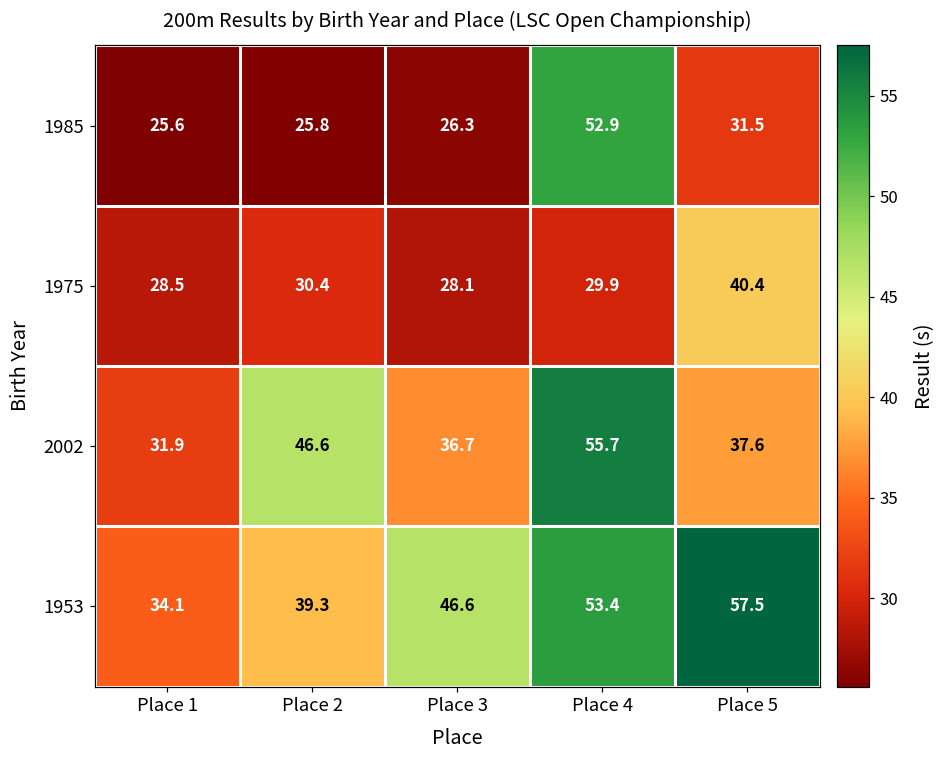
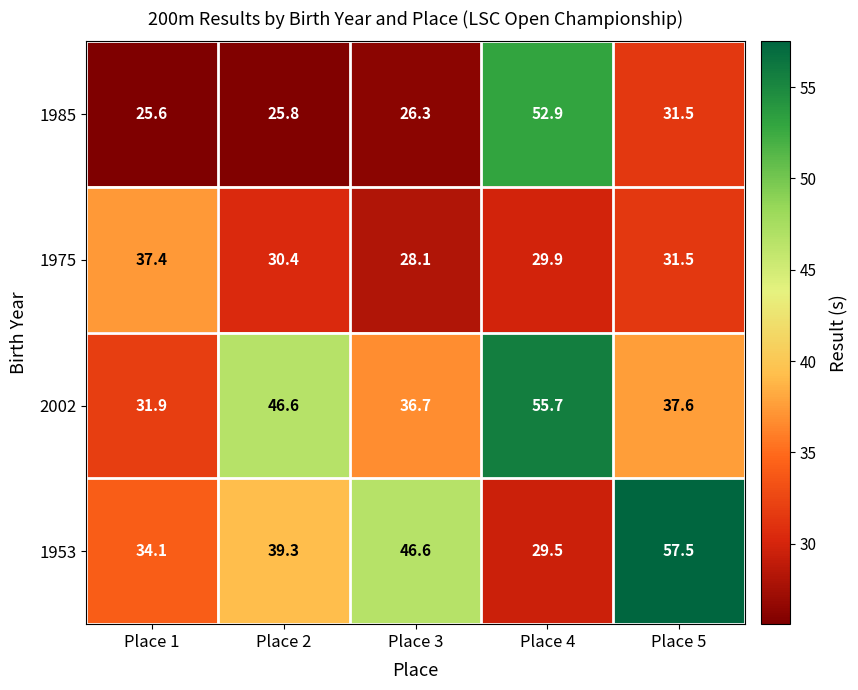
  {
    "1985": {
      "Place 1": 25.6,
      "Place 2": 25.8,
      "Place 3": 26.3,
      "Place 4": 52.9,
      "Place 5": 31.5
    },
    "1975": {
-     "Place 1": 28.5,
+     "Place 1": 37.4,
      "Place 2": 30.4,
      "Place 3": 28.1,
      "Place 4": 29.9,
-     "Place 5": 40.4
+     "Place 5": 31.5
    },
    "2002": {
      "Place 1": 31.9,
      "Place 2": 46.6,
      "Place 3": 36.7,
      "Place 4": 55.7,
      "Place 5": 37.6
    },
    "1953": {
      "Place 1": 34.1,
      "Place 2": 39.3,
      "Place 3": 46.6,
-     "Place 4": 53.4,
+     "Place 4": 29.5,
      "Place 5": 57.5
    }
  }
